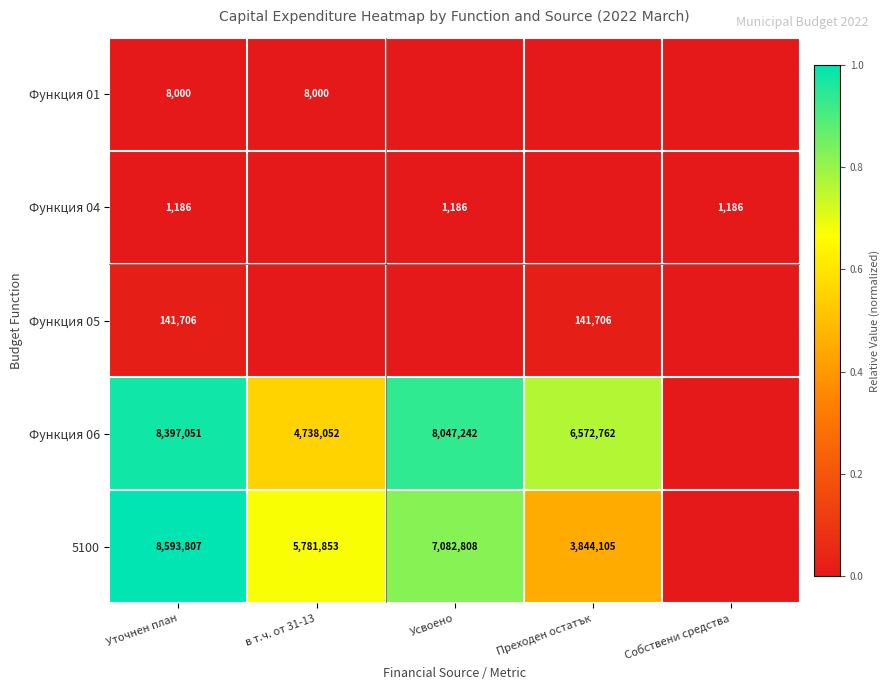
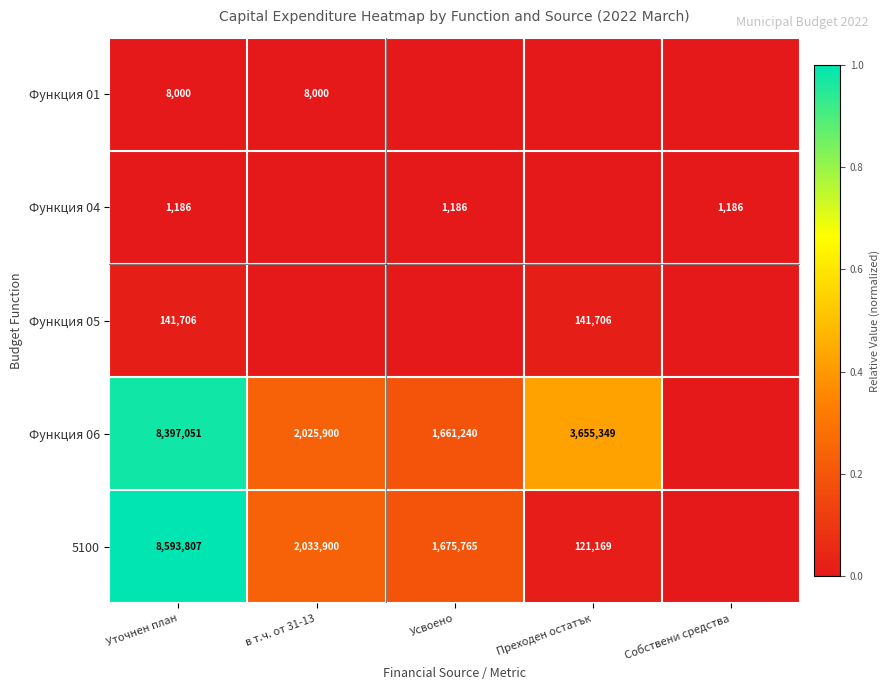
  {
    "Функция 01": {
      "Уточнен план": "8,000",
      "в т.ч. от 31-13": "8,000"
    },
    "Функция 04": {
      "Уточнен план": "1,186",
      "Усвоено": "1,186",
      "Собствени средства": "1,186"
    },
    "Функция 05": {
      "Уточнен план": "141,706",
      "Преходен остатък": "141,706"
    },
    "Функция 06": {
      "Уточнен план": "8,397,051",
-     "в т.ч. от 31-13": "4,738,052",
-     "Усвоено": "8,047,242",
-     "Преходен остатък": "6,572,762"
+     "в т.ч. от 31-13": "2,025,900",
+     "Усвоено": "1,661,240",
+     "Преходен остатък": "3,655,349"
    },
    "5100": {
      "Уточнен план": "8,593,807",
-     "в т.ч. от 31-13": "5,781,853",
-     "Усвоено": "7,082,808",
-     "Преходен остатък": "3,844,105"
+     "в т.ч. от 31-13": "2,033,900",
+     "Усвоено": "1,675,765",
+     "Преходен остатък": "121,169"
    }
  }
